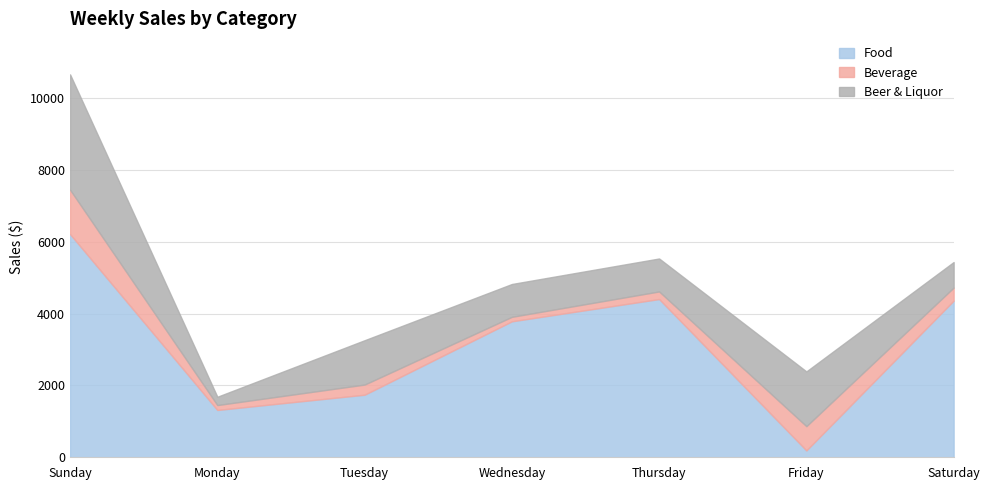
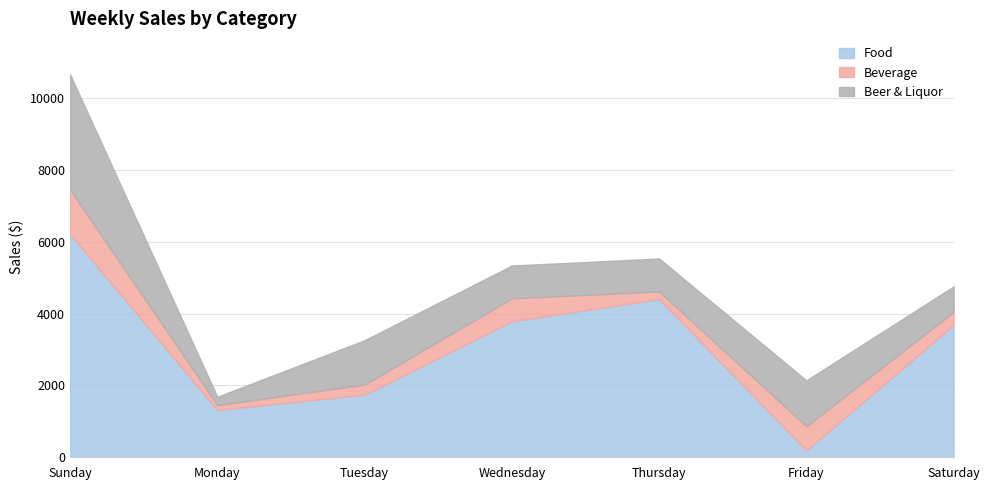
  {
    "Food": {
      "Sunday": 6200,
      "Monday": 1300,
      "Tuesday": 1700,
      "Wednesday": 3800,
      "Thursday": 4400,
      "Friday": 200,
-     "Saturday": 4400
+     "Saturday": 3700
    },
    "Beverage": {
      "Sunday": 1200,
      "Monday": 100,
      "Tuesday": 300,
-     "Wednesday": 100,
+     "Wednesday": 600,
      "Thursday": 200,
      "Friday": 700,
      "Saturday": 400
    },
    "Beer & Liquor": {
      "Sunday": 3200,
      "Monday": 200,
      "Tuesday": 1200,
      "Wednesday": 900,
      "Thursday": 900,
-     "Friday": 1500,
+     "Friday": 1300,
      "Saturday": 700
    }
  }
